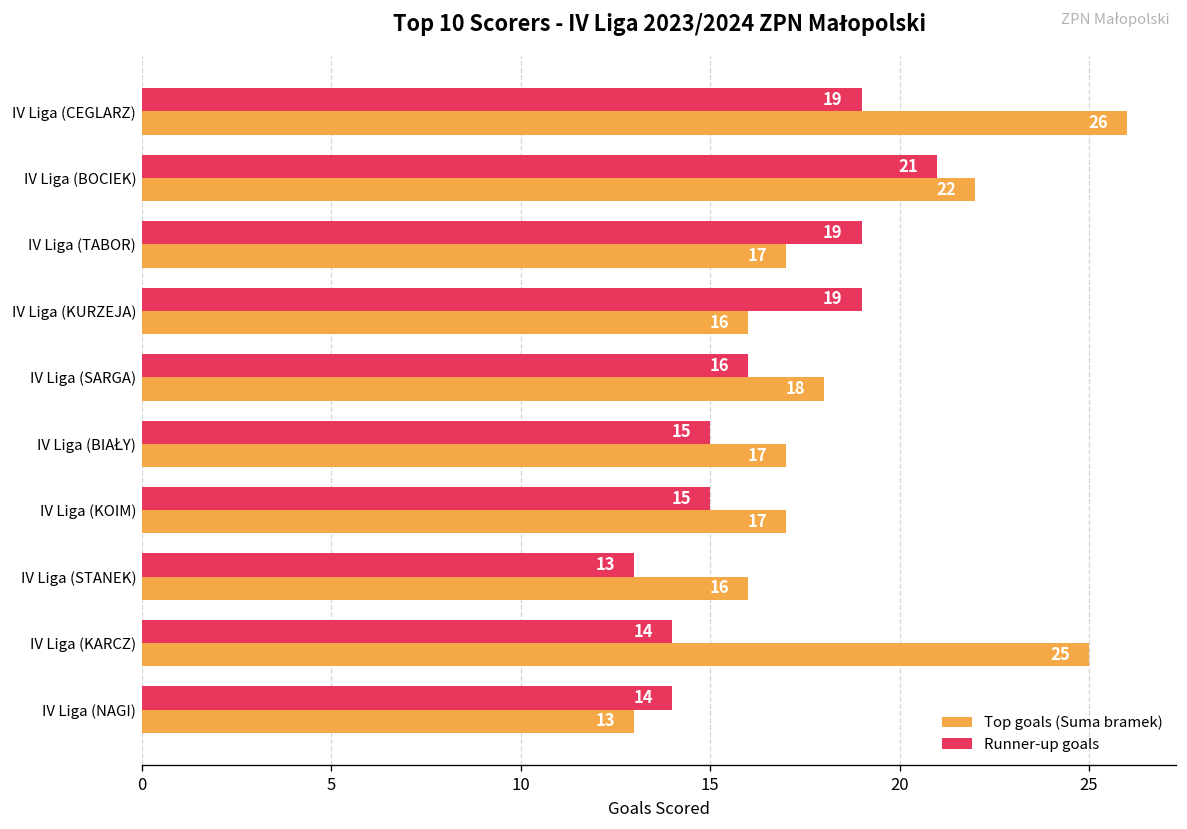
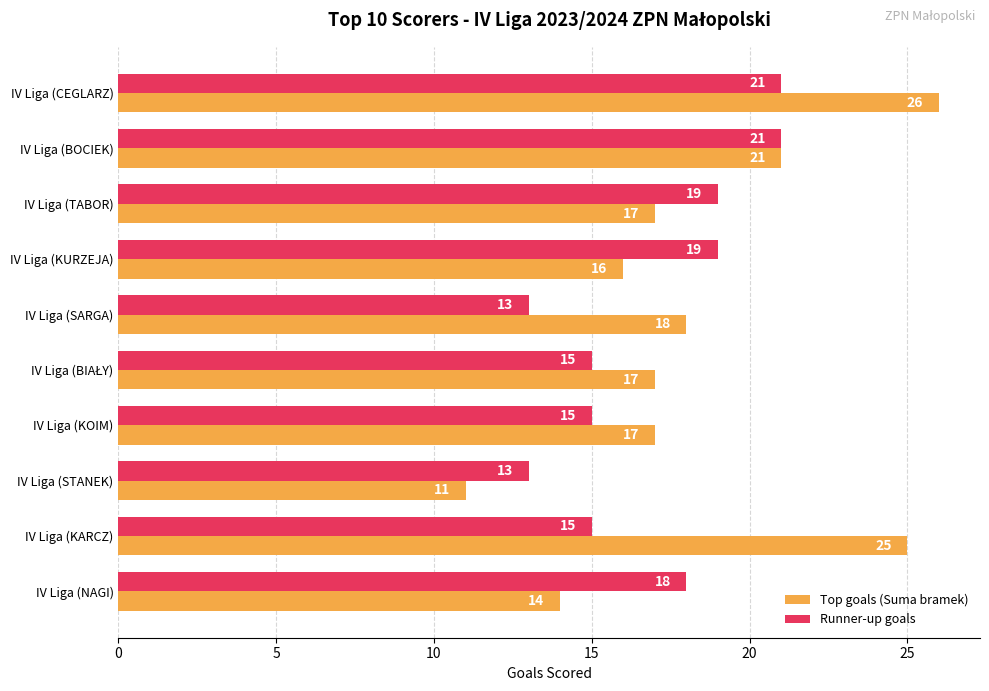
  {
    "Top goals (Suma bramek)": {
      "IV Liga (CEGLARZ)": 26,
-     "IV Liga (BOCIEK)": 22,
+     "IV Liga (BOCIEK)": 21,
      "IV Liga (TABOR)": 17,
      "IV Liga (KURZEJA)": 16,
      "IV Liga (SARGA)": 18,
      "IV Liga (BIAŁY)": 17,
      "IV Liga (KOIM)": 17,
-     "IV Liga (STANEK)": 16,
+     "IV Liga (STANEK)": 11,
      "IV Liga (KARCZ)": 25,
-     "IV Liga (NAGI)": 13
+     "IV Liga (NAGI)": 14
    },
    "Runner-up goals": {
-     "IV Liga (CEGLARZ)": 19,
+     "IV Liga (CEGLARZ)": 21,
      "IV Liga (BOCIEK)": 21,
      "IV Liga (TABOR)": 19,
      "IV Liga (KURZEJA)": 19,
-     "IV Liga (SARGA)": 16,
+     "IV Liga (SARGA)": 13,
      "IV Liga (BIAŁY)": 15,
      "IV Liga (KOIM)": 15,
      "IV Liga (STANEK)": 13,
-     "IV Liga (KARCZ)": 14,
-     "IV Liga (NAGI)": 14
+     "IV Liga (KARCZ)": 15,
+     "IV Liga (NAGI)": 18
    }
  }
